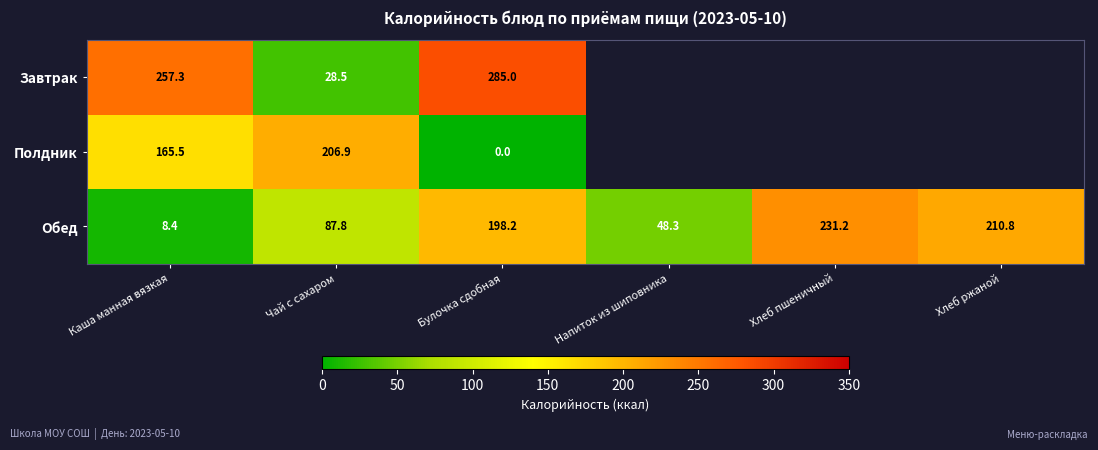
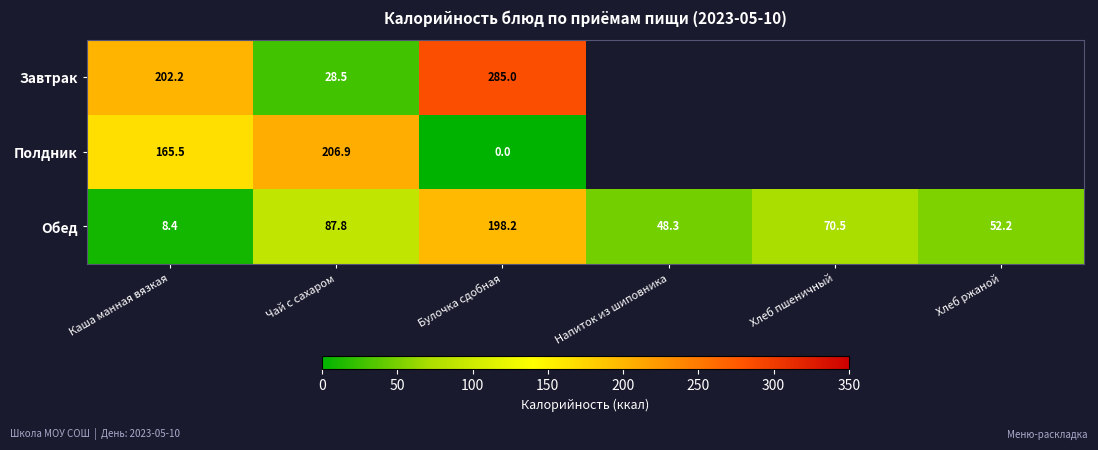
  {
    "Завтрак": {
-     "Каша манная вязкая": 257.3,
+     "Каша манная вязкая": 202.2,
      "Чай с сахаром": 28.5,
      "Булочка сдобная": 285.0
    },
    "Полдник": {
      "Каша манная вязкая": 165.5,
      "Чай с сахаром": 206.9,
      "Булочка сдобная": 0.0
    },
    "Обед": {
      "Каша манная вязкая": 8.4,
      "Чай с сахаром": 87.8,
      "Булочка сдобная": 198.2,
      "Напиток из шиповника": 48.3,
-     "Хлеб пшеничный": 231.2,
-     "Хлеб ржаной": 210.8
+     "Хлеб пшеничный": 70.5,
+     "Хлеб ржаной": 52.2
    }
  }
